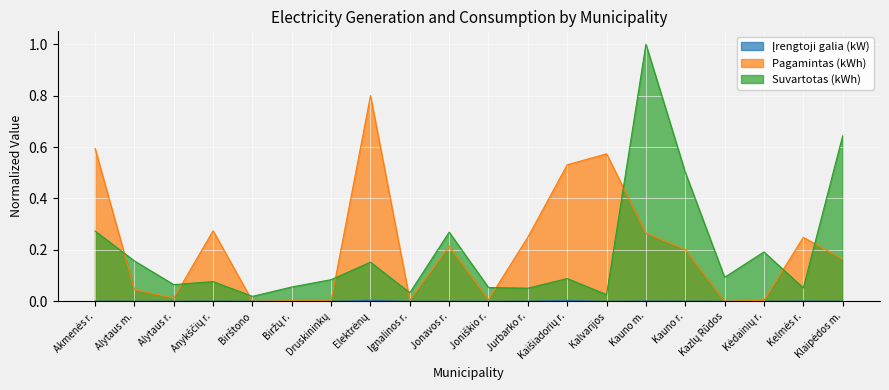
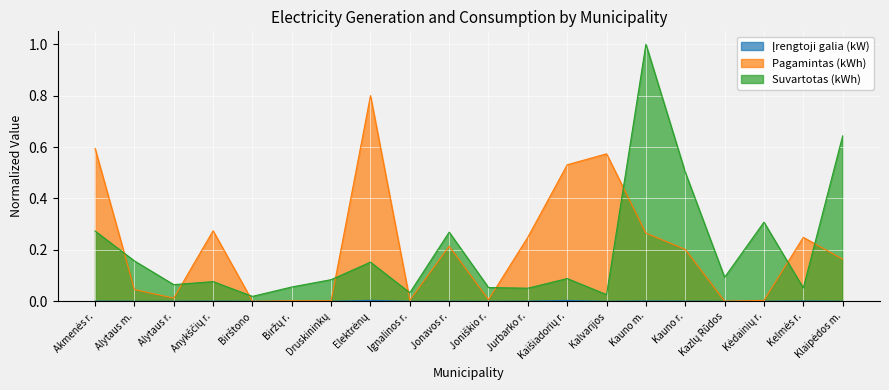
  {
    "Įrengtoji galia (kW)": {
      "Akmenės r.": 0.00,
      "Alytaus m.": 0.00,
      "Alytaus r.": 0.00,
      "Anykščių r.": 0.00,
      "Elektrėnų": 0.00,
      "Jonavos r.": 0.00,
      "Jurbarko r.": 0.00,
      "Kaišiadorių r.": 0.00,
      "Kalvarijos": 0.00,
      "Kauno m.": 0.00,
      "Kauno r.": 0.00,
      "Kelmės r.": 0.00,
      "Klaipėdos m.": 0.00
    },
    "Pagamintas (kWh)": {
      "Akmenės r.": 0.59,
      "Alytaus m.": 0.05,
      "Alytaus r.": 0.01,
      "Anykščių r.": 0.27,
      "Elektrėnų": 0.80,
      "Jonavos r.": 0.21,
      "Jurbarko r.": 0.25,
      "Kaišiadorių r.": 0.53,
      "Kalvarijos": 0.57,
      "Kauno m.": 0.27,
      "Kauno r.": 0.20,
      "Kelmės r.": 0.25,
      "Klaipėdos m.": 0.16
    },
    "Suvartotas (kWh)": {
      "Akmenės r.": 0.27,
      "Alytaus m.": 0.16,
      "Alytaus r.": 0.06,
      "Anykščių r.": 0.08,
      "Birštono": 0.02,
      "Biržų r.": 0.06,
      "Druskininkų": 0.08,
      "Elektrėnų": 0.15,
      "Ignalinos r.": 0.03,
      "Jonavos r.": 0.27,
      "Joniškio r.": 0.05,
      "Jurbarko r.": 0.05,
      "Kaišiadorių r.": 0.09,
      "Kalvarijos": 0.03,
      "Kauno m.": 1.00,
      "Kauno r.": 0.50,
      "Kazlų Rūdos": 0.09,
-     "Kėdainių r.": 0.19,
+     "Kėdainių r.": 0.31,
      "Kelmės r.": 0.05,
      "Klaipėdos m.": 0.64
    }
  }
